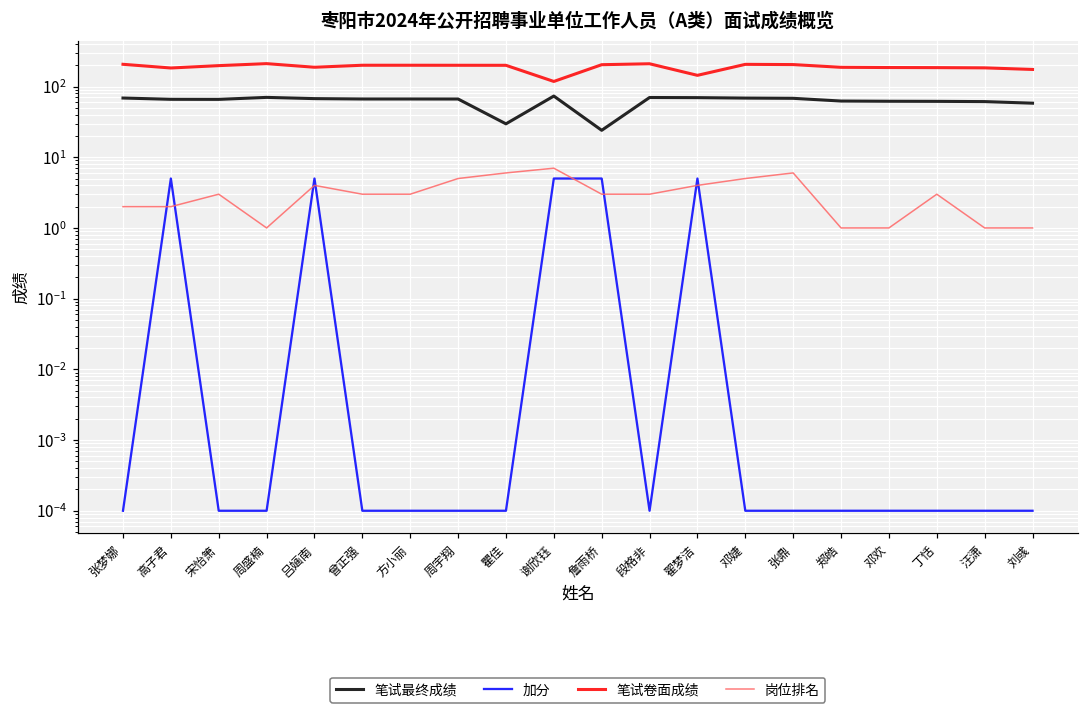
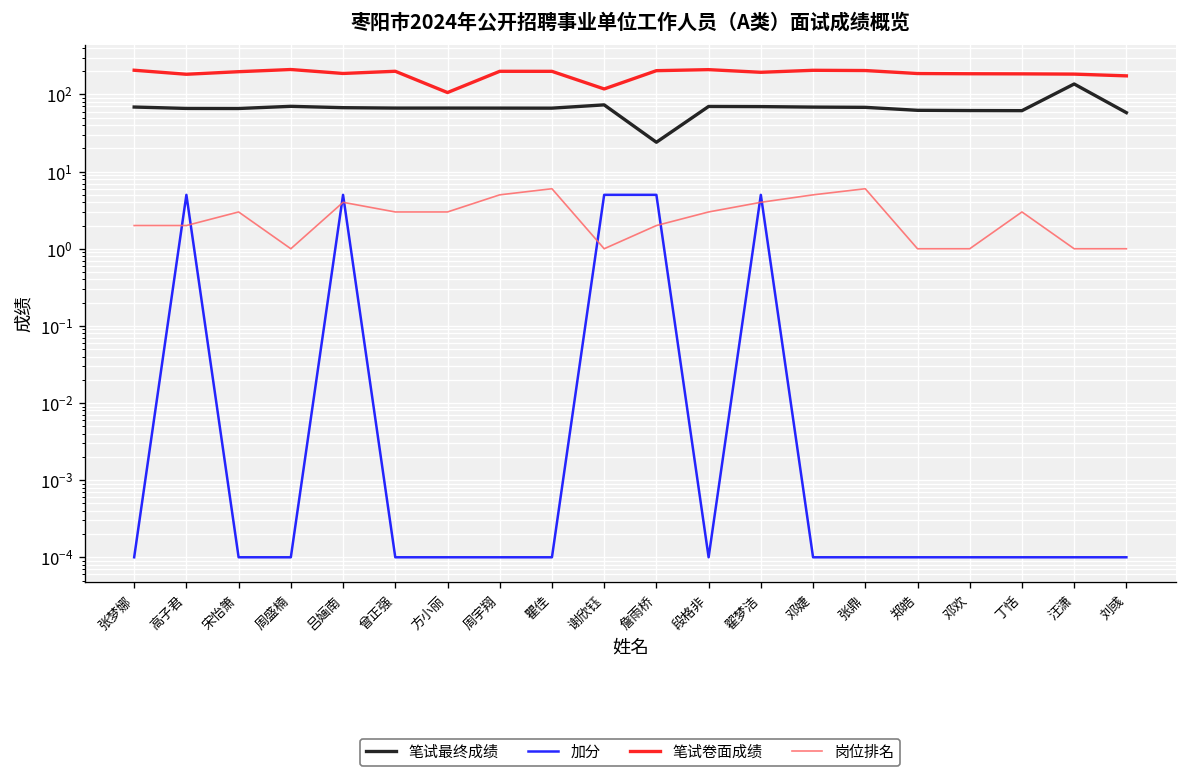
  {
    "笔试最终成绩": {
      "张梦娜": 70,
      "高子君": 70,
      "宋怡箫": 70,
      "周盛楠": 70,
      "吕婳南": 70,
      "曾正强": 70,
      "方小丽": 70,
      "周宇翔": 70,
-     "瞿佳": 30,
+     "瞿佳": 70,
      "谢欣钰": 70,
      "詹雨桥": 24,
      "段格非": 70,
      "翟梦洁": 70,
      "邓婕": 70,
      "张鼎": 70,
      "郑皓": 60,
      "邓欢": 60,
      "丁恬": 60,
-     "汪潇": 60,
+     "汪潇": 140,
      "刘彧": 60
    },
    "加分": {
      "张梦娜": 0.00010,
      "高子君": 5,
      "宋怡箫": 0.00010,
      "周盛楠": 0.00010,
      "吕婳南": 5,
      "曾正强": 0.00010,
      "方小丽": 0.00010,
      "周宇翔": 0.00010,
      "瞿佳": 0.00010,
      "谢欣钰": 5,
      "詹雨桥": 5,
      "段格非": 0.00010,
      "翟梦洁": 5,
      "邓婕": 0.00010,
      "张鼎": 0.00010,
      "郑皓": 0.00010,
      "邓欢": 0.00010,
      "丁恬": 0.00010,
      "汪潇": 0.00010,
      "刘彧": 0.00010
    },
    "笔试卷面成绩": {
      "张梦娜": 210,
      "高子君": 180,
      "宋怡箫": 200,
      "周盛楠": 210,
      "吕婳南": 190,
      "曾正强": 200,
-     "方小丽": 200,
+     "方小丽": 110,
      "周宇翔": 200,
      "瞿佳": 200,
      "谢欣钰": 120,
      "詹雨桥": 200,
      "段格非": 210,
-     "翟梦洁": 140,
+     "翟梦洁": 190,
      "邓婕": 210,
      "张鼎": 200,
      "郑皓": 190,
      "邓欢": 190,
      "丁恬": 190,
      "汪潇": 180,
      "刘彧": 170
    },
    "岗位排名": {
      "张梦娜": 2,
      "高子君": 2,
      "宋怡箫": 3,
      "周盛楠": 1,
      "吕婳南": 4,
      "曾正强": 3,
      "方小丽": 3,
      "周宇翔": 5,
      "瞿佳": 6,
-     "谢欣钰": 7,
-     "詹雨桥": 3,
+     "谢欣钰": 1,
+     "詹雨桥": 2,
      "段格非": 3,
      "翟梦洁": 4,
      "邓婕": 5,
      "张鼎": 6,
      "郑皓": 1,
      "邓欢": 1,
      "丁恬": 3,
      "汪潇": 1,
      "刘彧": 1
    }
  }
